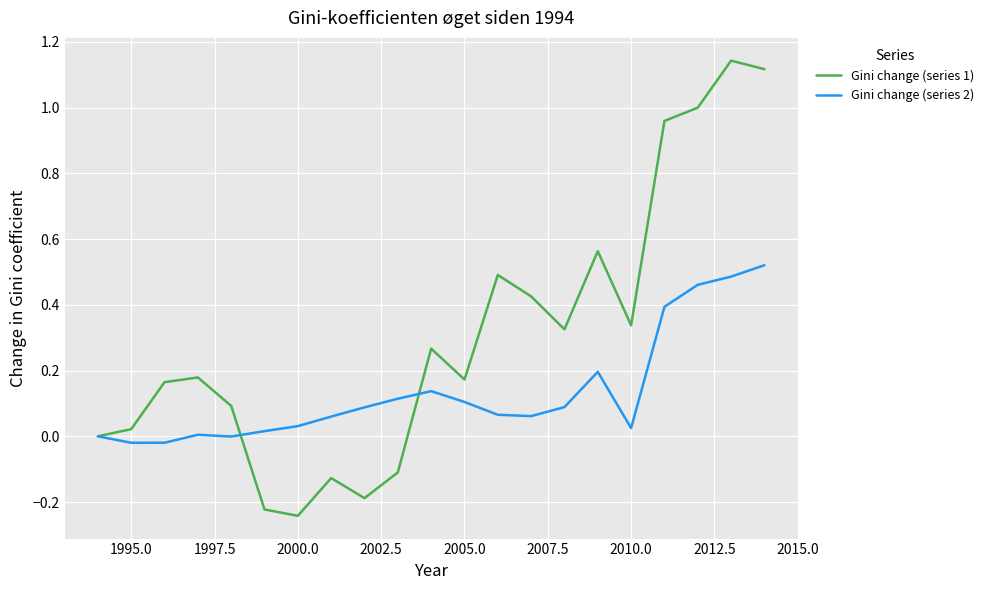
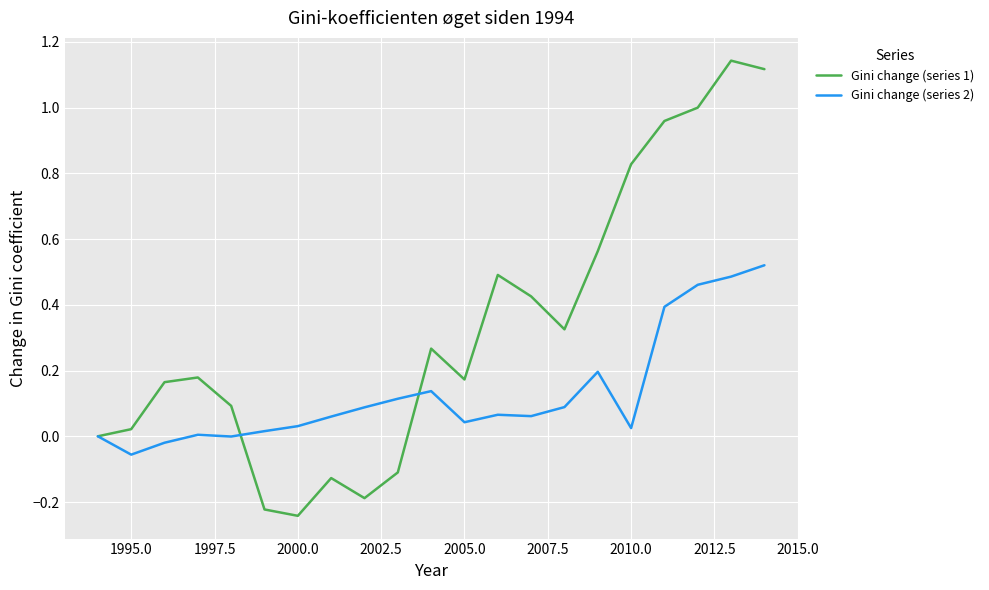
  {
    "Gini change (series 1)": {
      "1995.0": 0.02,
      "2000.0": -0.24,
      "2005.0": 0.17,
-     "2010.0": 0.34
+     "2010.0": 0.83
    },
    "Gini change (series 2)": {
-     "1995.0": -0.02,
+     "1995.0": -0.06,
      "2000.0": 0.03,
-     "2005.0": 0.10,
+     "2005.0": 0.04,
      "2010.0": 0.02
    }
  }
